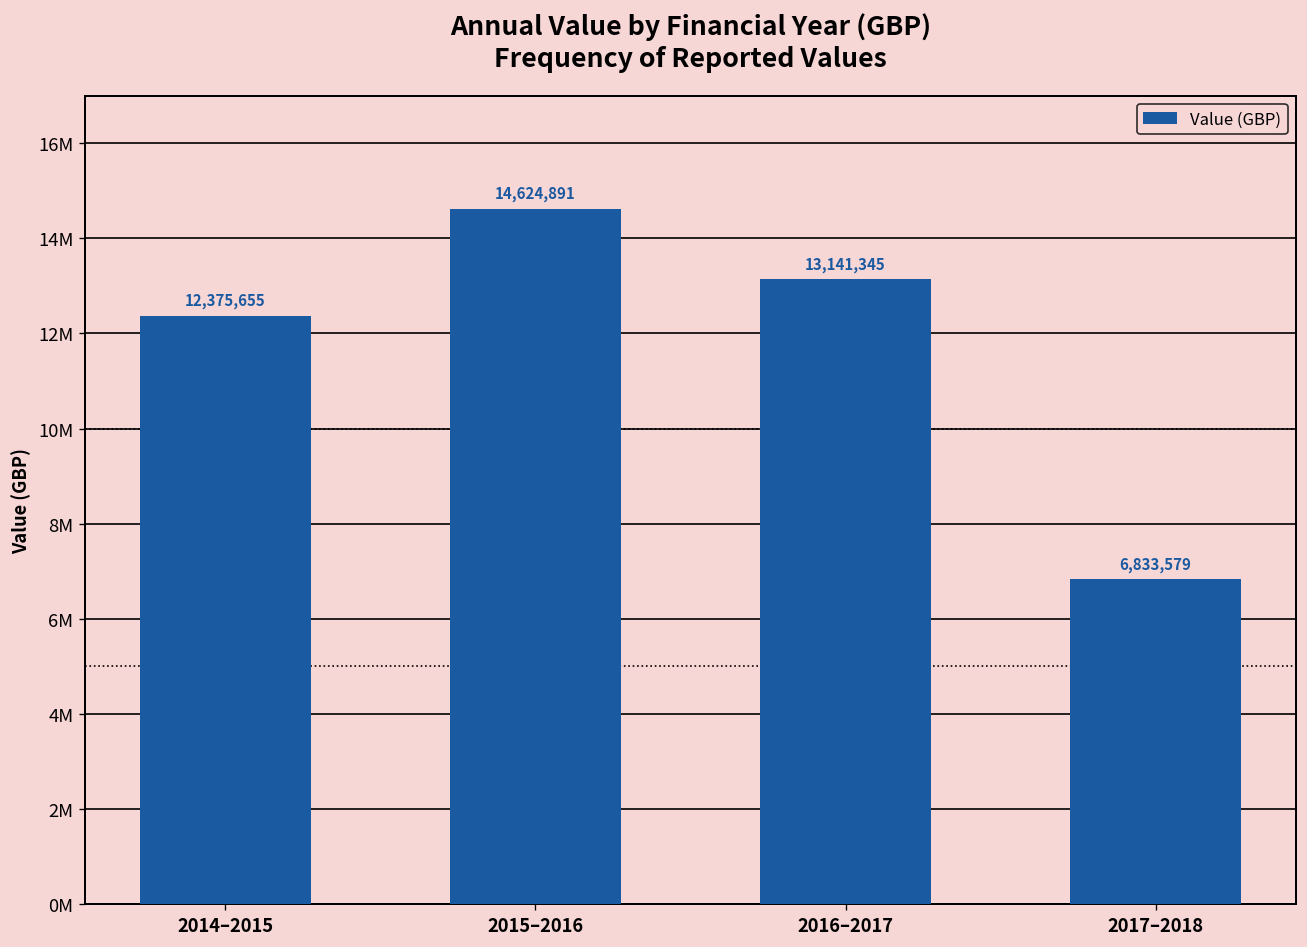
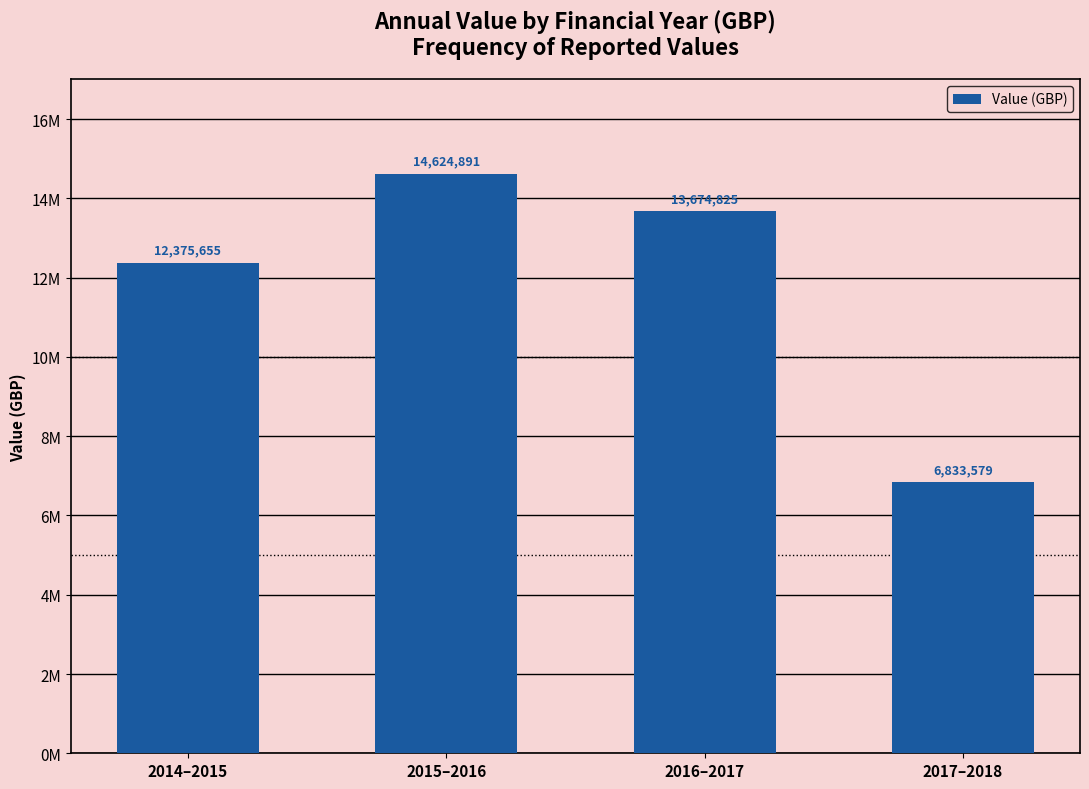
  {
    "2014–2015": "12,375,655",
    "2015–2016": "14,624,891",
-   "2016–2017": "13,141,345",
+   "2016–2017": "13,674,825",
    "2017–2018": "6,833,579"
  }
